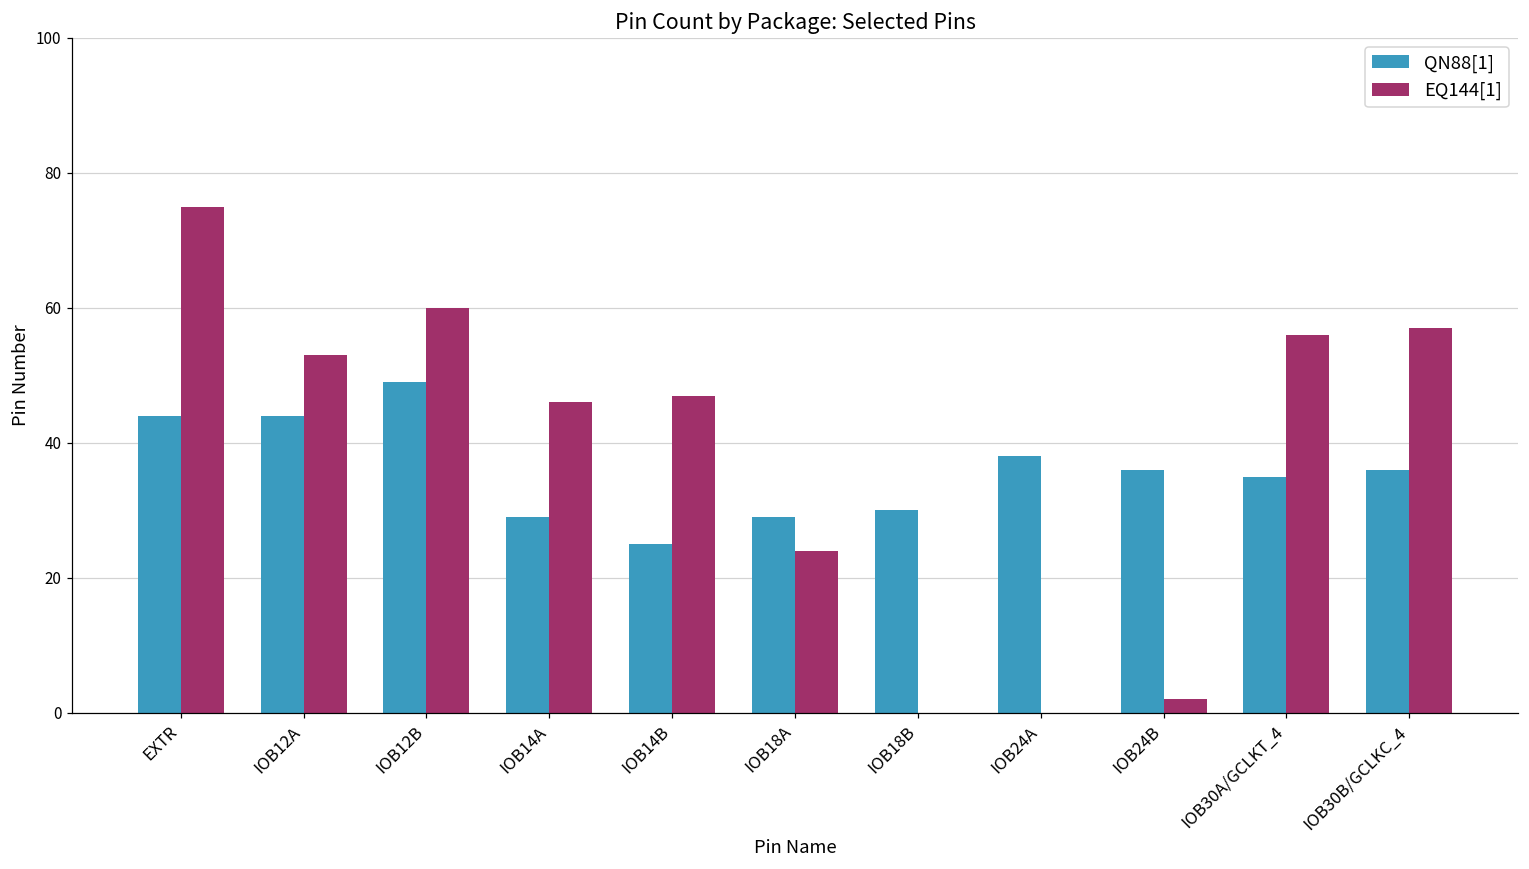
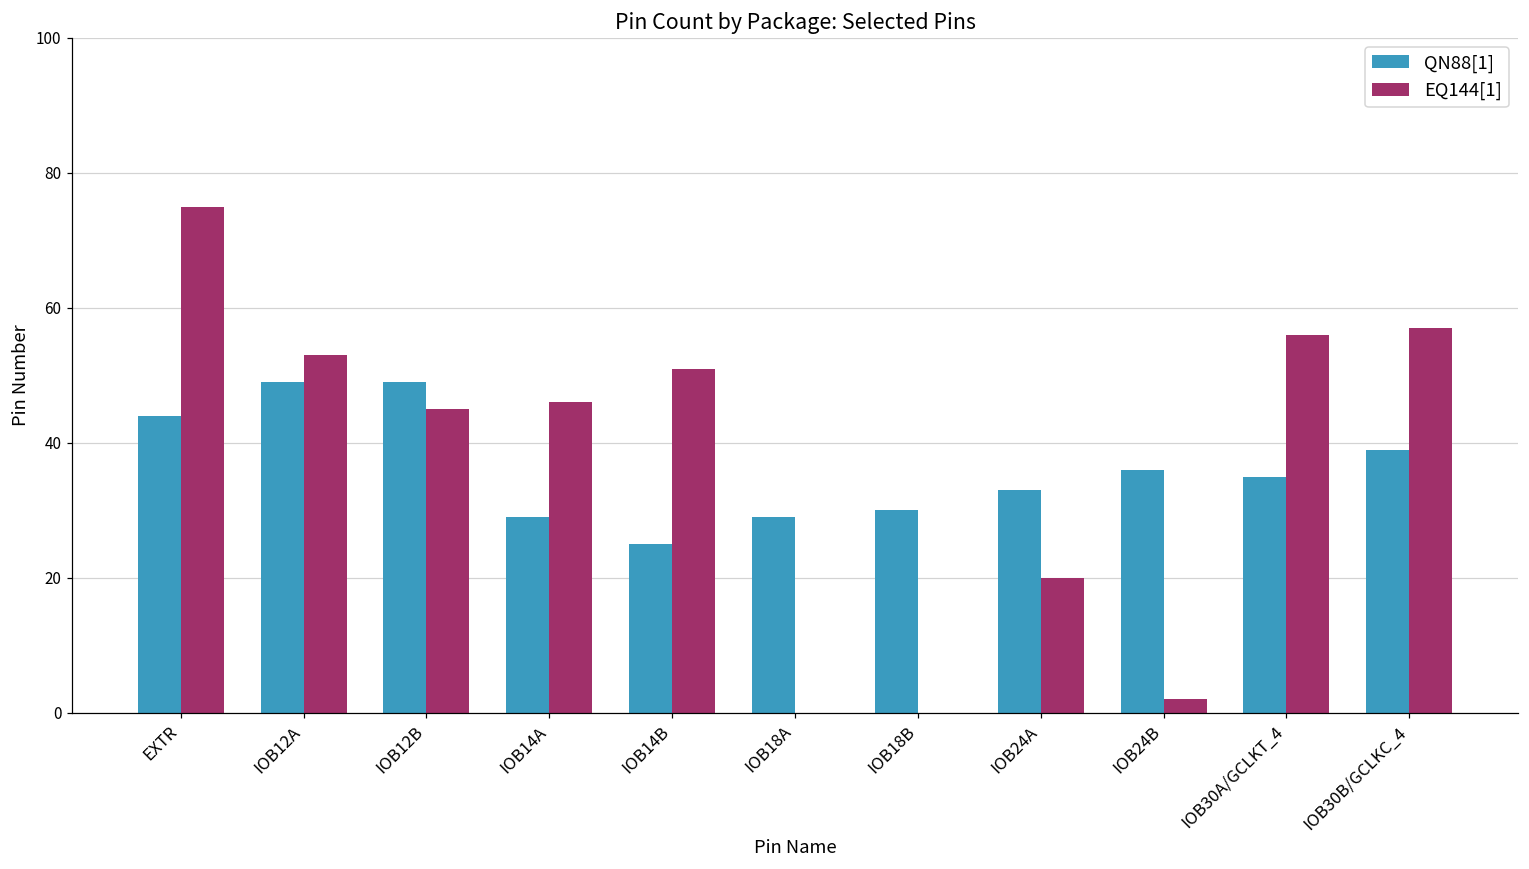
  {
    "QN88[1]": {
      "EXTR": 44,
-     "IOB12A": 44,
+     "IOB12A": 49,
      "IOB12B": 49,
      "IOB14A": 29,
      "IOB14B": 25,
      "IOB18A": 29,
      "IOB18B": 30,
-     "IOB24A": 38,
+     "IOB24A": 33,
      "IOB24B": 36,
      "IOB30A/GCLKT_4": 35,
-     "IOB30B/GCLKC_4": 36
+     "IOB30B/GCLKC_4": 39
    },
    "EQ144[1]": {
      "EXTR": 75,
      "IOB12A": 53,
-     "IOB12B": 60,
+     "IOB12B": 45,
      "IOB14A": 46,
-     "IOB14B": 47,
-     "IOB18A": 24,
+     "IOB14B": 51,
+     "IOB18A": 0,
      "IOB18B": 0,
-     "IOB24A": 0,
+     "IOB24A": 20,
      "IOB24B": 2,
      "IOB30A/GCLKT_4": 56,
      "IOB30B/GCLKC_4": 57
    }
  }
